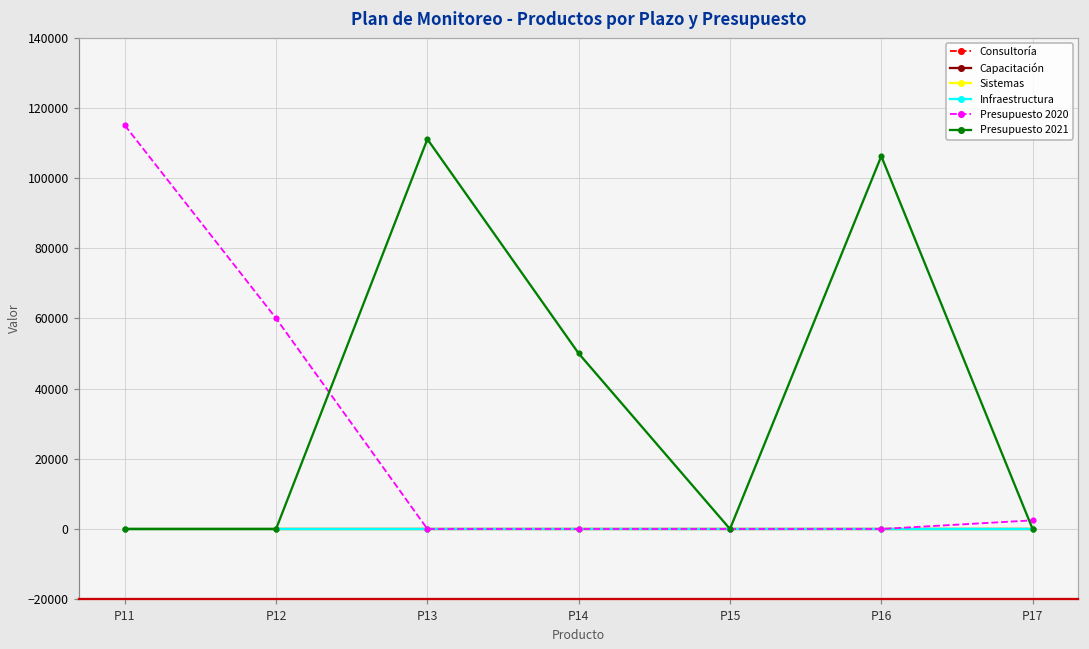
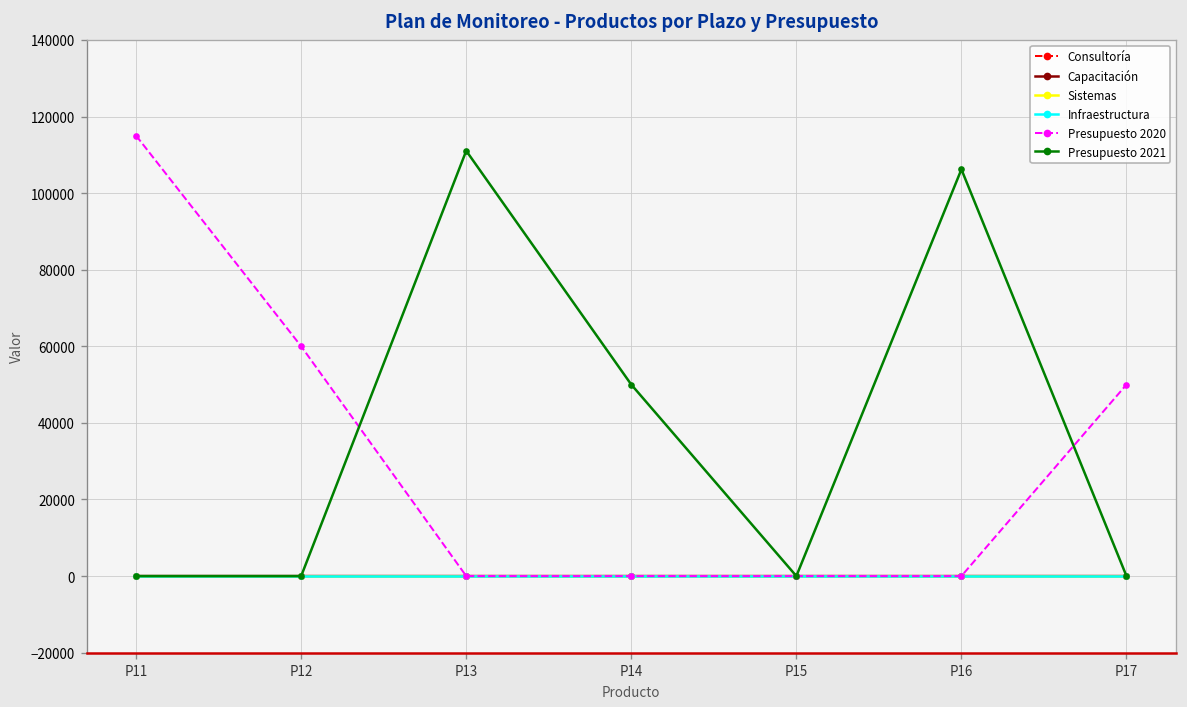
  {
    "Presupuesto 2020": {
      "P11": 115000,
      "P12": 60000,
-     "P17": 2000
+     "P17": 50000
    },
    "Presupuesto 2021": {
      "P13": 111000,
      "P14": 50000,
      "P16": 106000
    }
  }
